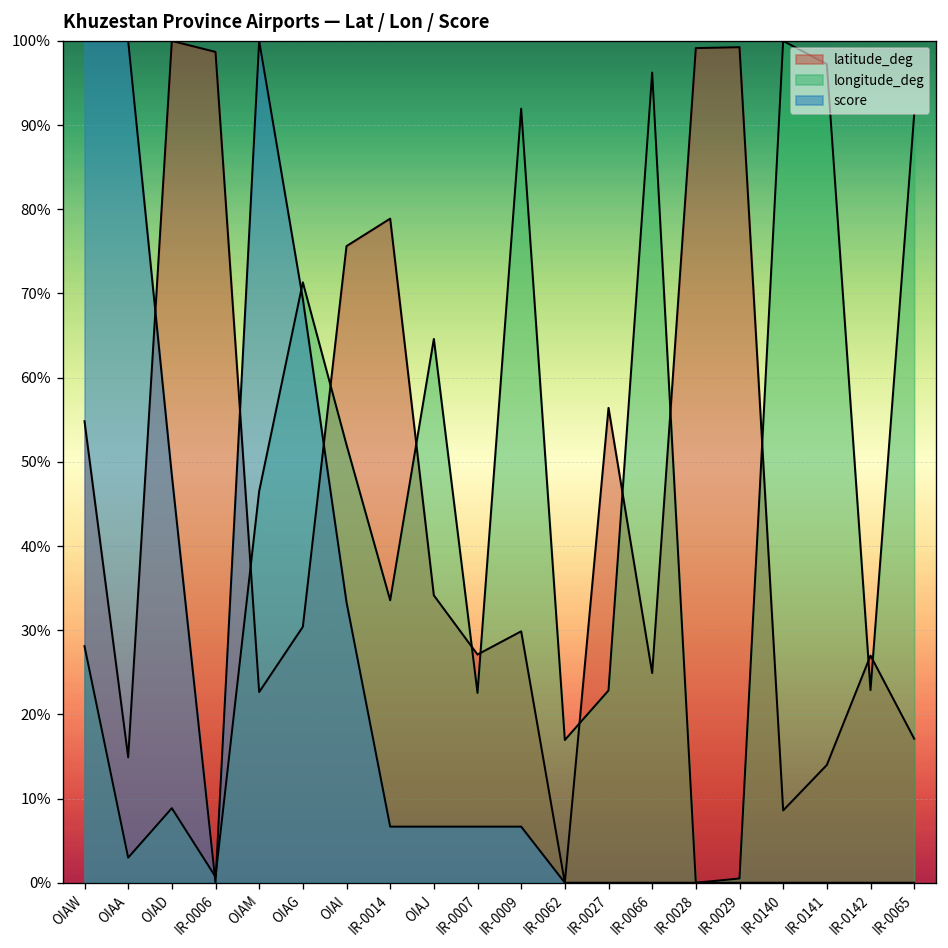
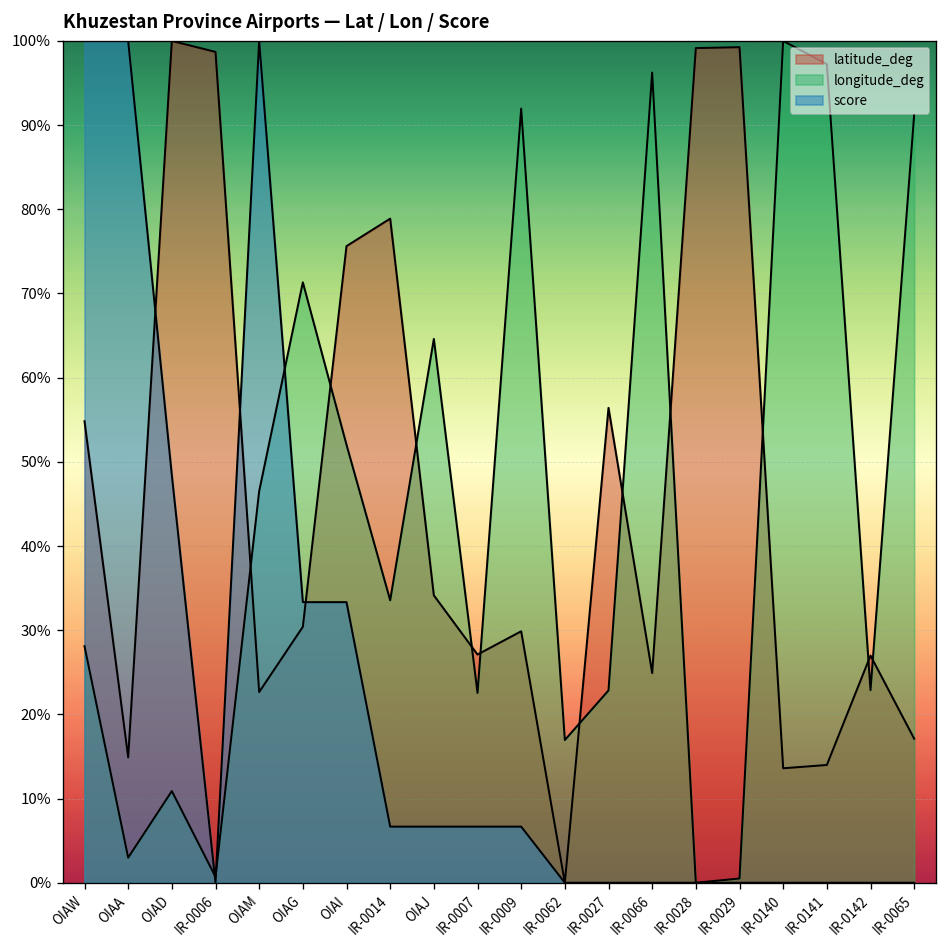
  {
    "latitude_deg": {
      "OIAW": "55%",
      "OIAA": "15%",
      "OIAD": "100%",
      "IR-0006": "99%",
      "OIAM": "23%",
      "OIAG": "30%",
      "OIAI": "76%",
      "IR-0014": "79%",
      "OIAJ": "34%",
      "IR-0007": "27%",
      "IR-0009": "30%",
      "IR-0027": "56%",
      "IR-0066": "25%",
      "IR-0028": "99%",
      "IR-0029": "99%",
-     "IR-0140": "9%",
+     "IR-0140": "14%",
      "IR-0141": "14%",
      "IR-0142": "27%",
      "IR-0065": "17%"
    },
    "longitude_deg": {
      "OIAW": "28%",
      "OIAA": "3%",
-     "OIAD": "9%",
+     "OIAD": "11%",
      "IR-0006": "1%",
      "OIAM": "47%",
      "OIAG": "71%",
      "OIAI": "52%",
      "IR-0014": "34%",
      "OIAJ": "65%",
      "IR-0007": "23%",
      "IR-0009": "92%",
      "IR-0062": "17%",
      "IR-0027": "23%",
      "IR-0066": "96%",
      "IR-0029": "1%",
      "IR-0140": "100%",
      "IR-0142": "23%",
      "IR-0065": "91%"
    },
    "score": {
      "OIAW": "100%",
      "OIAA": "100%",
      "OIAD": "48%",
      "IR-0006": "0%",
      "OIAM": "100%",
-     "OIAG": "69%",
+     "OIAG": "33%",
      "OIAI": "33%",
      "IR-0014": "7%",
      "OIAJ": "7%",
      "IR-0007": "7%",
      "IR-0009": "7%",
      "IR-0027": "0%",
      "IR-0066": "0%",
      "IR-0029": "0%",
      "IR-0140": "0%",
      "IR-0141": "0%",
      "IR-0142": "0%",
      "IR-0065": "0%"
    }
  }
